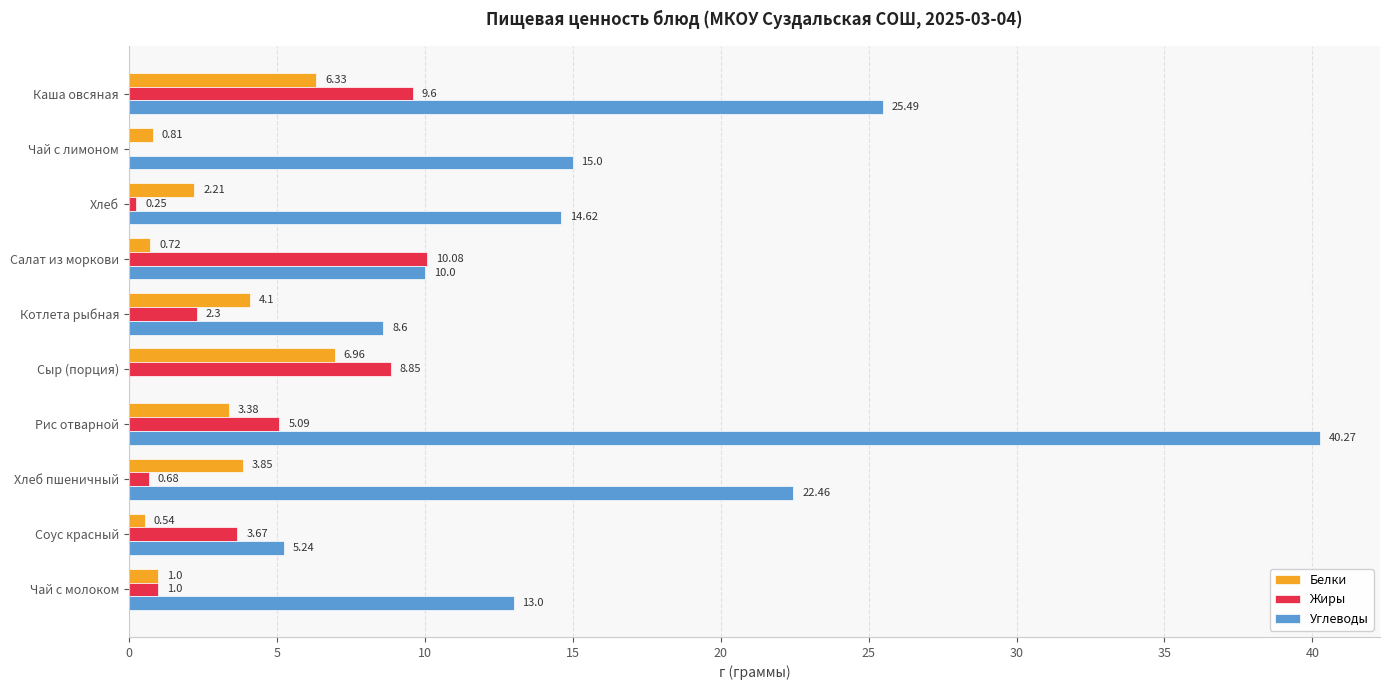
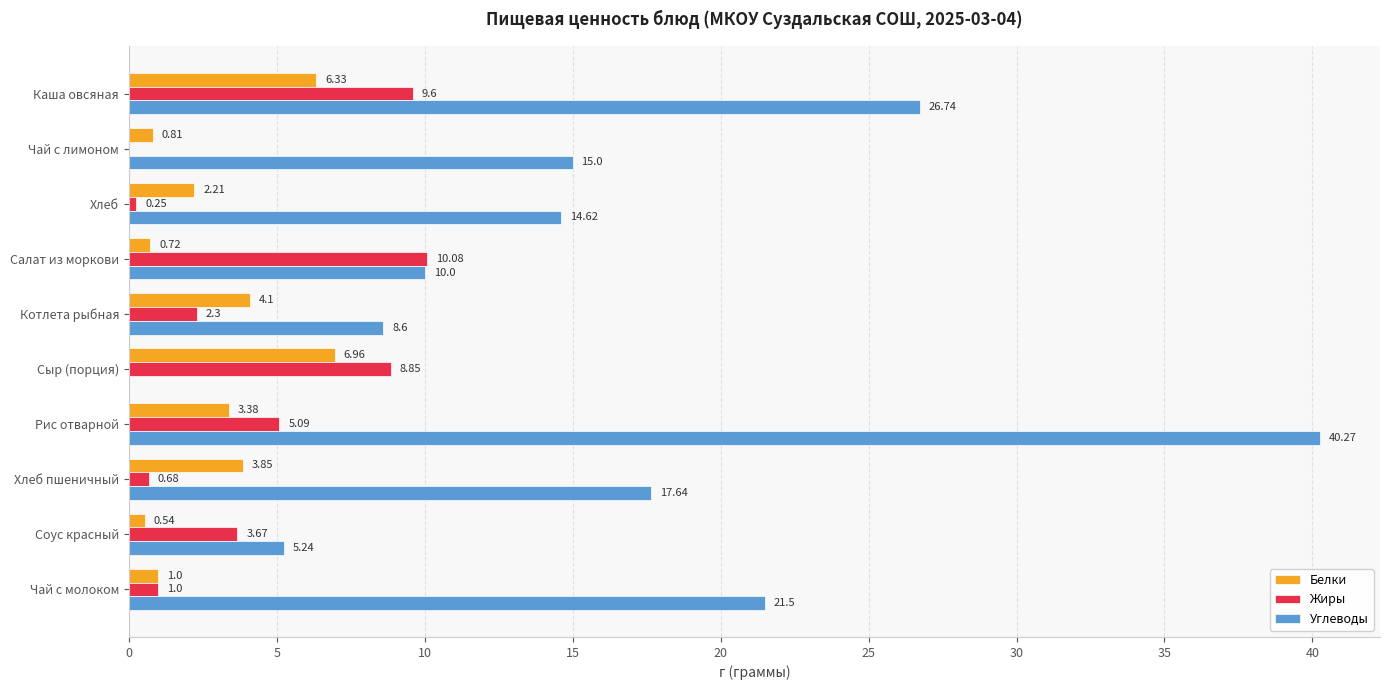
  {
    "Белки": {
      "Каша овсяная": 6.33,
      "Чай с лимоном": 0.81,
      "Хлеб": 2.21,
      "Салат из моркови": 0.72,
      "Котлета рыбная": 4.1,
      "Сыр (порция)": 6.96,
      "Рис отварной": 3.38,
      "Хлеб пшеничный": 3.85,
      "Соус красный": 0.54,
      "Чай с молоком": 1.0
    },
    "Жиры": {
      "Каша овсяная": 9.6,
      "Хлеб": 0.25,
      "Салат из моркови": 10.08,
      "Котлета рыбная": 2.3,
      "Сыр (порция)": 8.85,
      "Рис отварной": 5.09,
      "Хлеб пшеничный": 0.68,
      "Соус красный": 3.67,
      "Чай с молоком": 1.0
    },
    "Углеводы": {
-     "Каша овсяная": 25.49,
+     "Каша овсяная": 26.74,
      "Чай с лимоном": 15.0,
      "Хлеб": 14.62,
      "Салат из моркови": 10.0,
      "Котлета рыбная": 8.6,
      "Рис отварной": 40.27,
-     "Хлеб пшеничный": 22.46,
+     "Хлеб пшеничный": 17.64,
      "Соус красный": 5.24,
-     "Чай с молоком": 13.0
+     "Чай с молоком": 21.5
    }
  }
